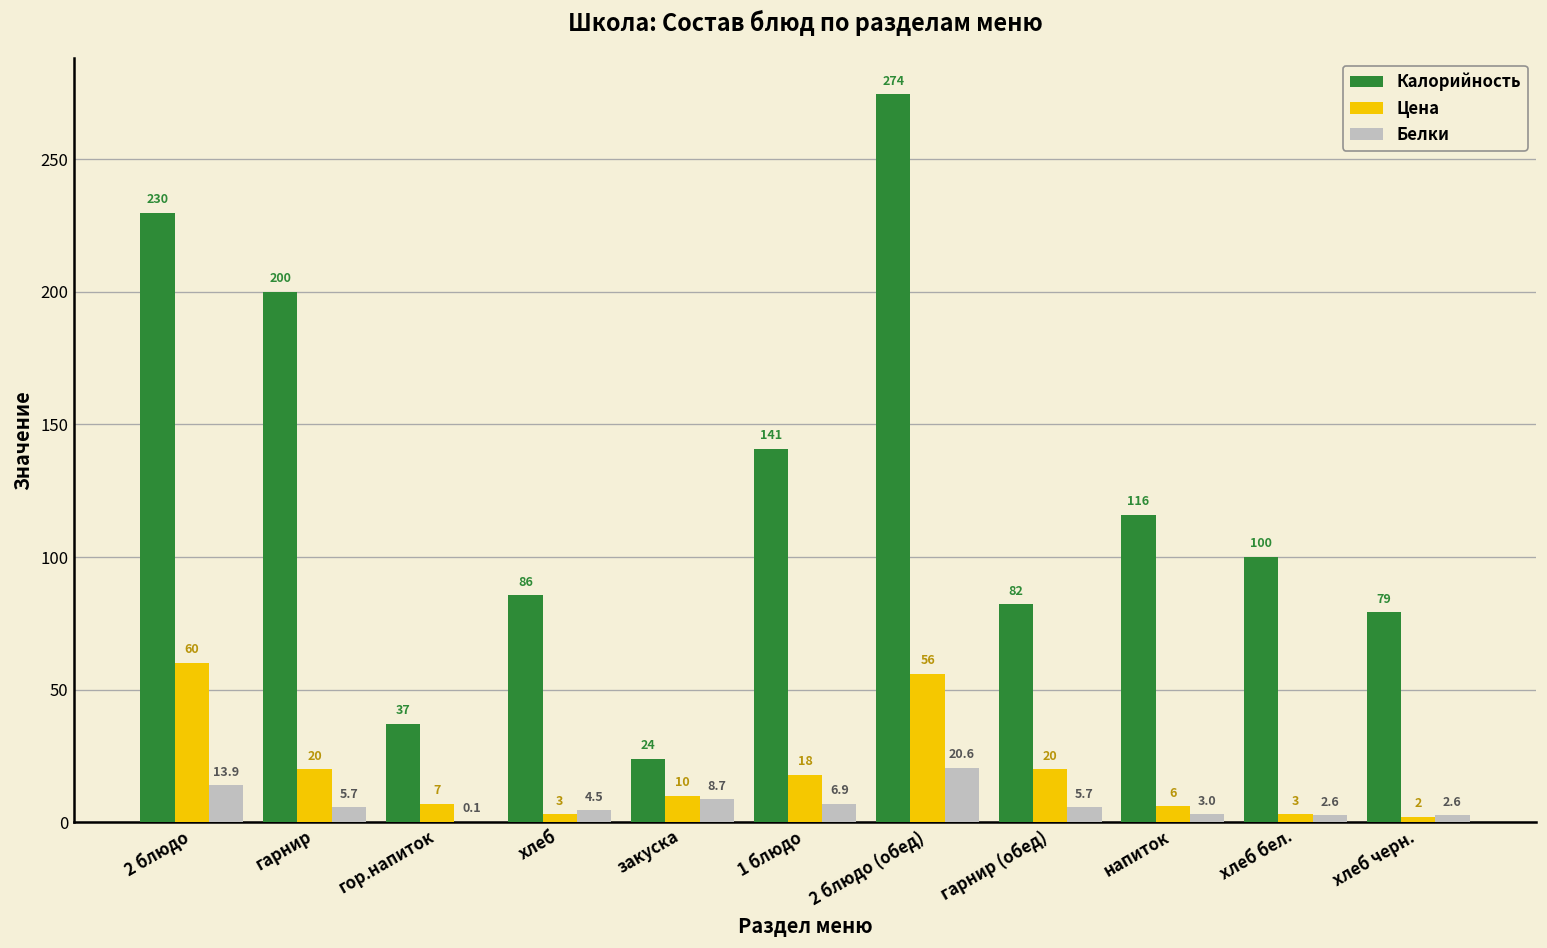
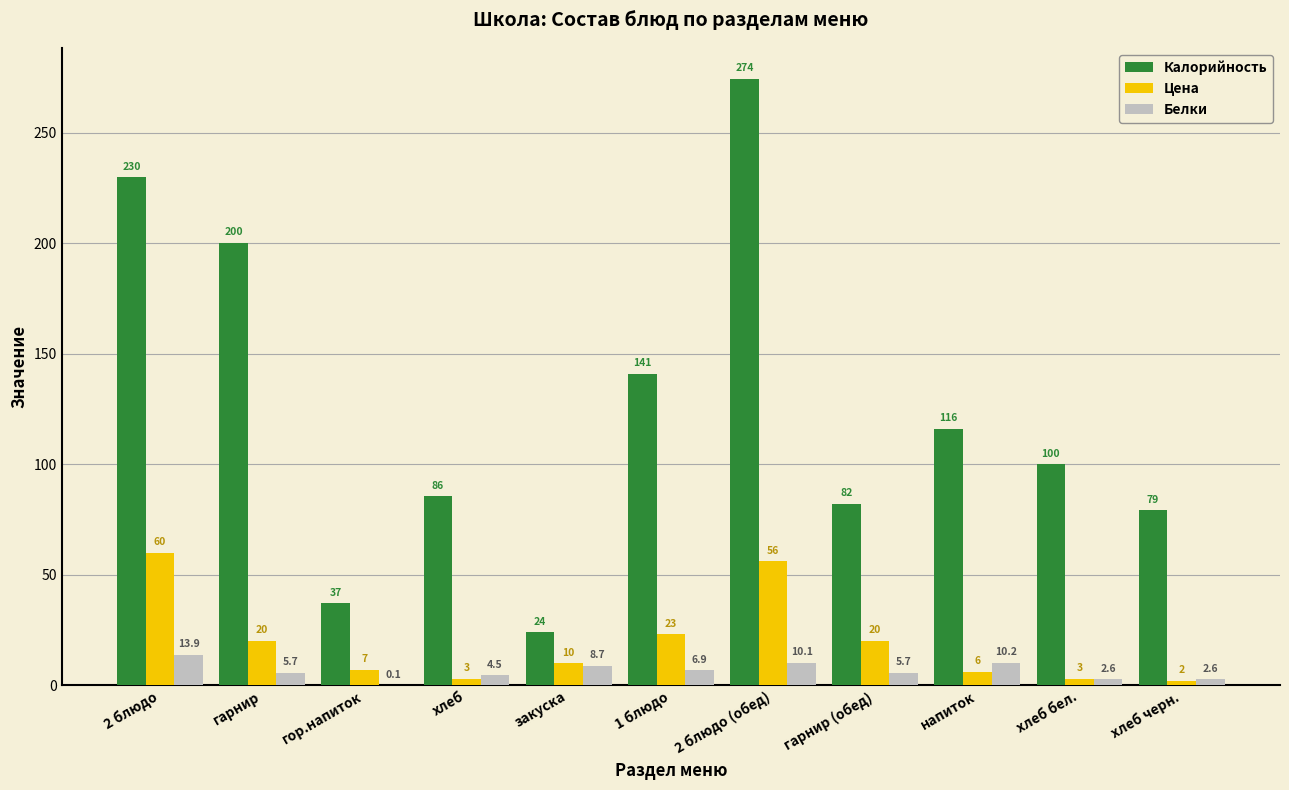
  {
    "Калорийность": {
      "2 блюдо": 230,
      "гарнир": 200,
      "гор.напиток": 37,
      "хлеб": 86,
      "закуска": 24,
      "1 блюдо": 141,
      "2 блюдо (обед)": 274,
      "гарнир (обед)": 82,
      "напиток": 116,
      "хлеб бел.": 100,
      "хлеб черн.": 79
    },
    "Цена": {
      "2 блюдо": 60,
      "гарнир": 20,
      "гор.напиток": 7,
      "хлеб": 3,
      "закуска": 10,
-     "1 блюдо": 18,
+     "1 блюдо": 23,
      "2 блюдо (обед)": 56,
      "гарнир (обед)": 20,
      "напиток": 6,
      "хлеб бел.": 3,
      "хлеб черн.": 2
    },
    "Белки": {
      "2 блюдо": 13.9,
      "гарнир": 5.7,
      "гор.напиток": 0.1,
      "хлеб": 4.5,
      "закуска": 8.7,
      "1 блюдо": 6.9,
-     "2 блюдо (обед)": 20.6,
+     "2 блюдо (обед)": 10.1,
      "гарнир (обед)": 5.7,
-     "напиток": 3.0,
+     "напиток": 10.2,
      "хлеб бел.": 2.6,
      "хлеб черн.": 2.6
    }
  }
